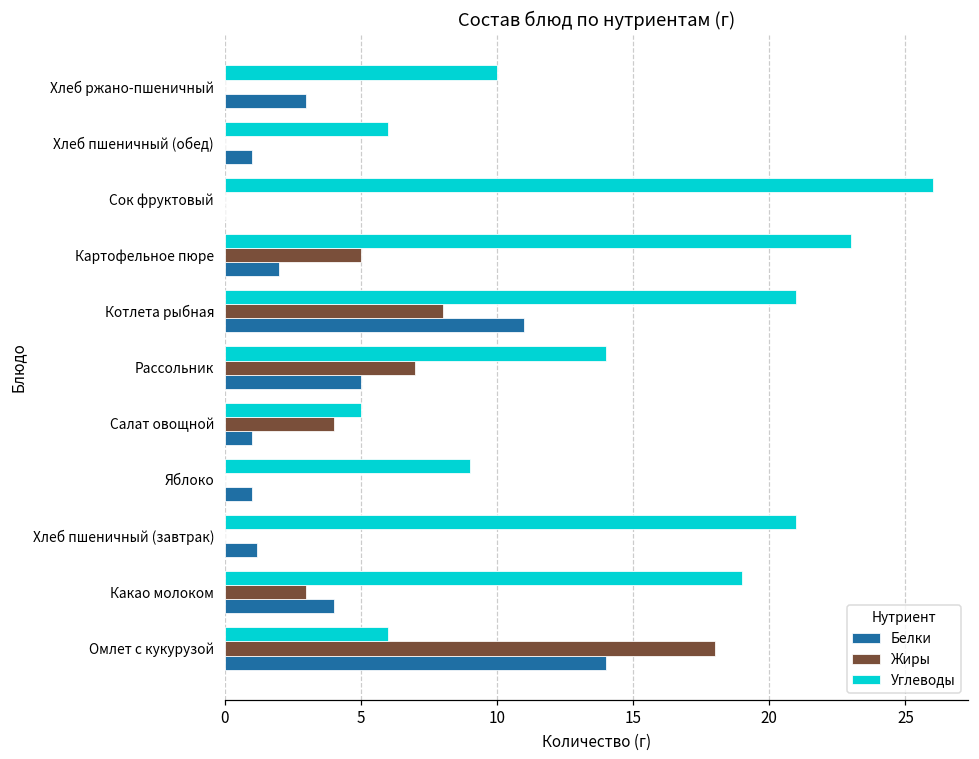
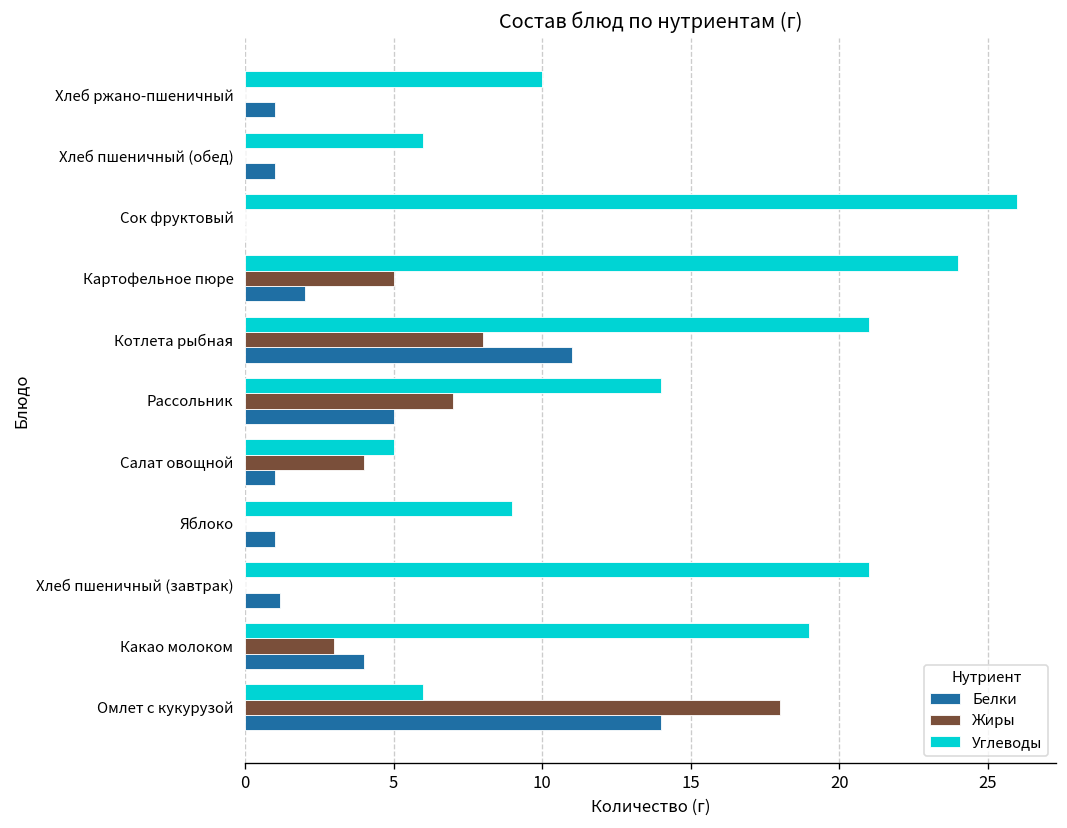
  {
    "Белки": {
-     "Хлеб ржано-пшеничный": 3,
+     "Хлеб ржано-пшеничный": 1,
      "Хлеб пшеничный (обед)": 1,
      "Сок фруктовый": 0,
      "Картофельное пюре": 2,
      "Котлета рыбная": 11,
      "Рассольник": 5,
      "Салат овощной": 1,
      "Яблоко": 1,
      "Хлеб пшеничный (завтрак)": 1.2,
      "Какао молоком": 4,
      "Омлет с кукурузой": 14
    },
    "Жиры": {
      "Хлеб ржано-пшеничный": 0,
      "Хлеб пшеничный (обед)": 0,
      "Сок фруктовый": 0,
      "Картофельное пюре": 5,
      "Котлета рыбная": 8,
      "Рассольник": 7,
      "Салат овощной": 4,
      "Яблоко": 0,
      "Хлеб пшеничный (завтрак)": 0,
      "Какао молоком": 3,
      "Омлет с кукурузой": 18
    },
    "Углеводы": {
      "Хлеб ржано-пшеничный": 10,
      "Хлеб пшеничный (обед)": 6,
      "Сок фруктовый": 26,
-     "Картофельное пюре": 23,
+     "Картофельное пюре": 24,
      "Котлета рыбная": 21,
      "Рассольник": 14,
      "Салат овощной": 5,
      "Яблоко": 9,
      "Хлеб пшеничный (завтрак)": 21,
      "Какао молоком": 19,
      "Омлет с кукурузой": 6
    }
  }
